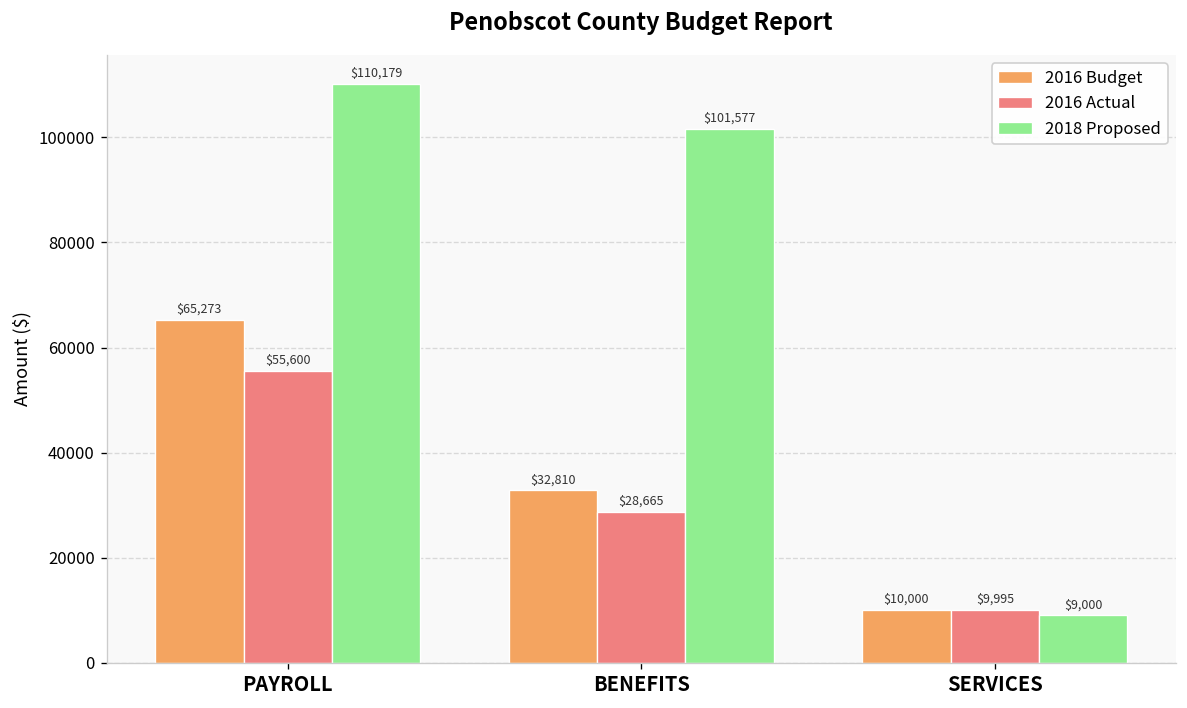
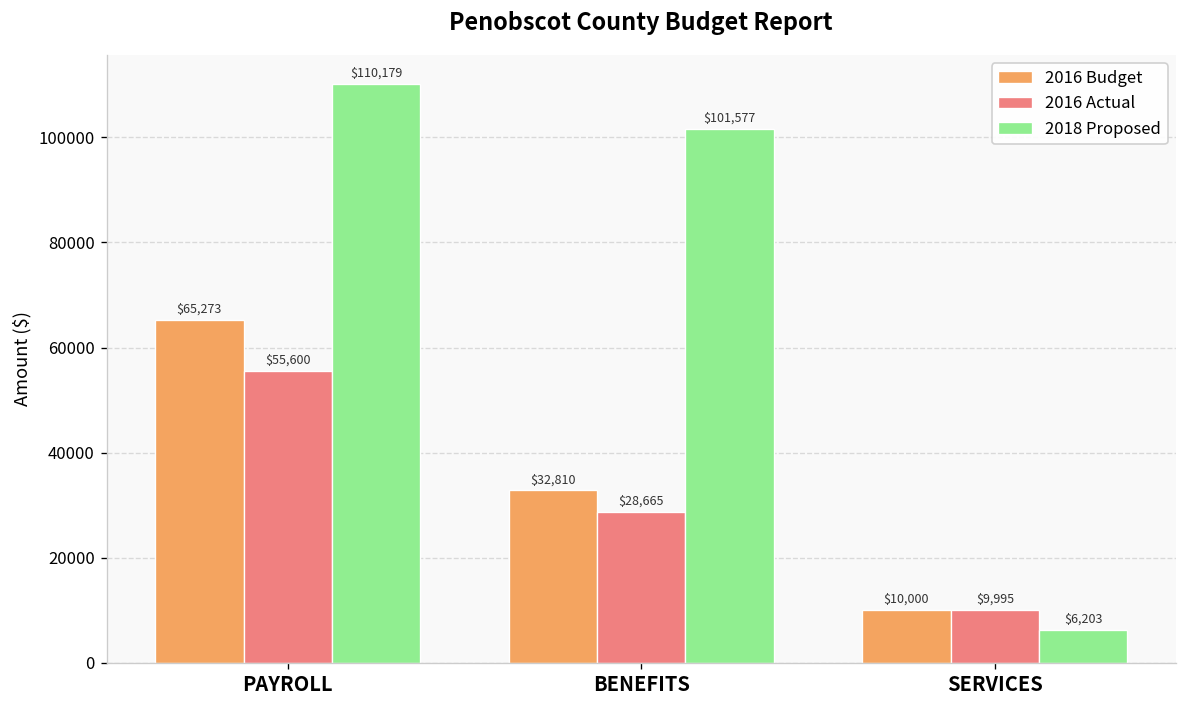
  {
    "2018 Proposed": {
      "PAYROLL": "$110,179",
      "BENEFITS": "$101,577",
-     "SERVICES": "$9,000"
+     "SERVICES": "$6,203"
    }
  }
